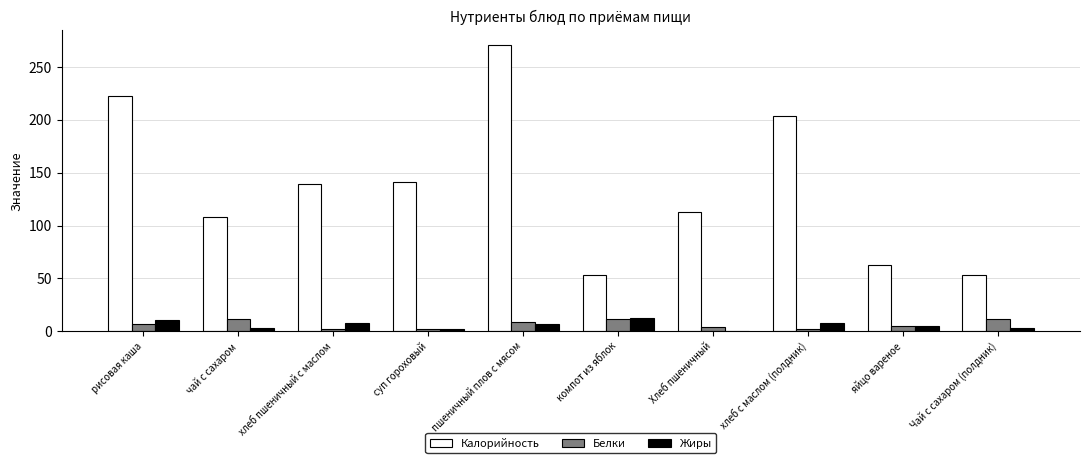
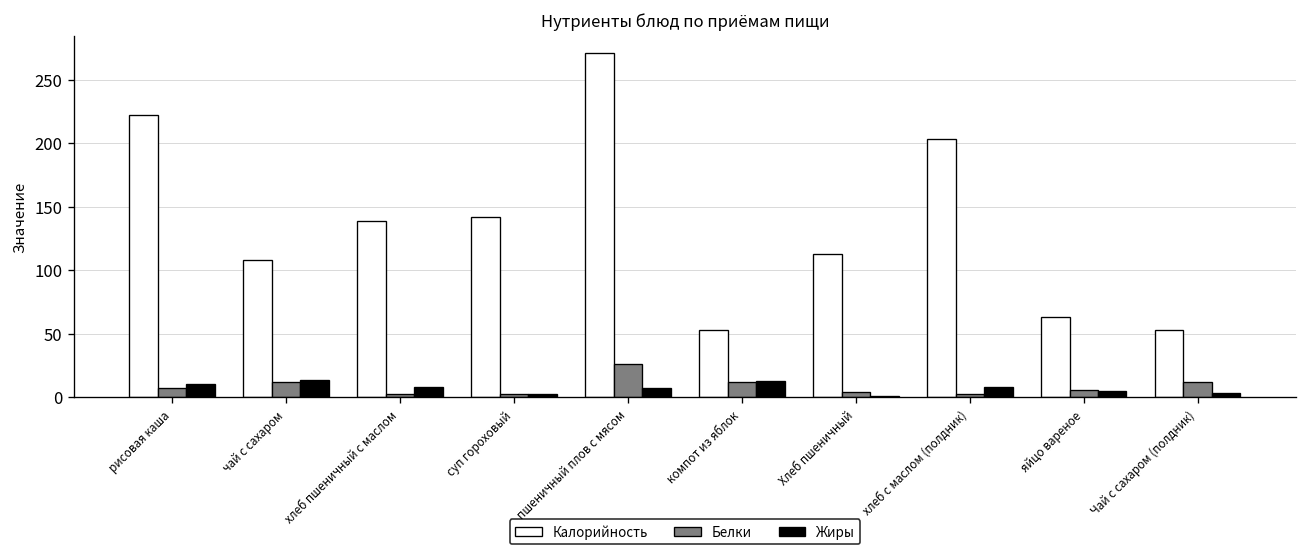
  {
    "Калорийность": {
      "рисовая каша": 222,
      "чай с сахаром": 108,
      "хлеб пшеничный с маслом": 139,
      "суп гороховый": 142,
      "пшеничный плов с мясом": 271,
      "компот из яблок": 53,
      "Хлеб пшеничный": 113,
      "хлеб с маслом (полдник)": 204,
      "яйцо вареное": 63,
      "Чай с сахаром (полдник)": 53
    },
    "Белки": {
      "рисовая каша": 7,
      "чай с сахаром": 12,
-     "пшеничный плов с мясом": 9,
+     "пшеничный плов с мясом": 26,
      "компот из яблок": 12,
      "Хлеб пшеничный": 4,
      "яйцо вареное": 5,
      "Чай с сахаром (полдник)": 12
    },
    "Жиры": {
      "рисовая каша": 10,
-     "чай с сахаром": 3,
+     "чай с сахаром": 13,
      "хлеб пшеничный с маслом": 8,
      "суп гороховый": 2,
      "пшеничный плов с мясом": 7,
      "компот из яблок": 13,
      "хлеб с маслом (полдник)": 8,
      "яйцо вареное": 5,
      "Чай с сахаром (полдник)": 3
    }
  }
